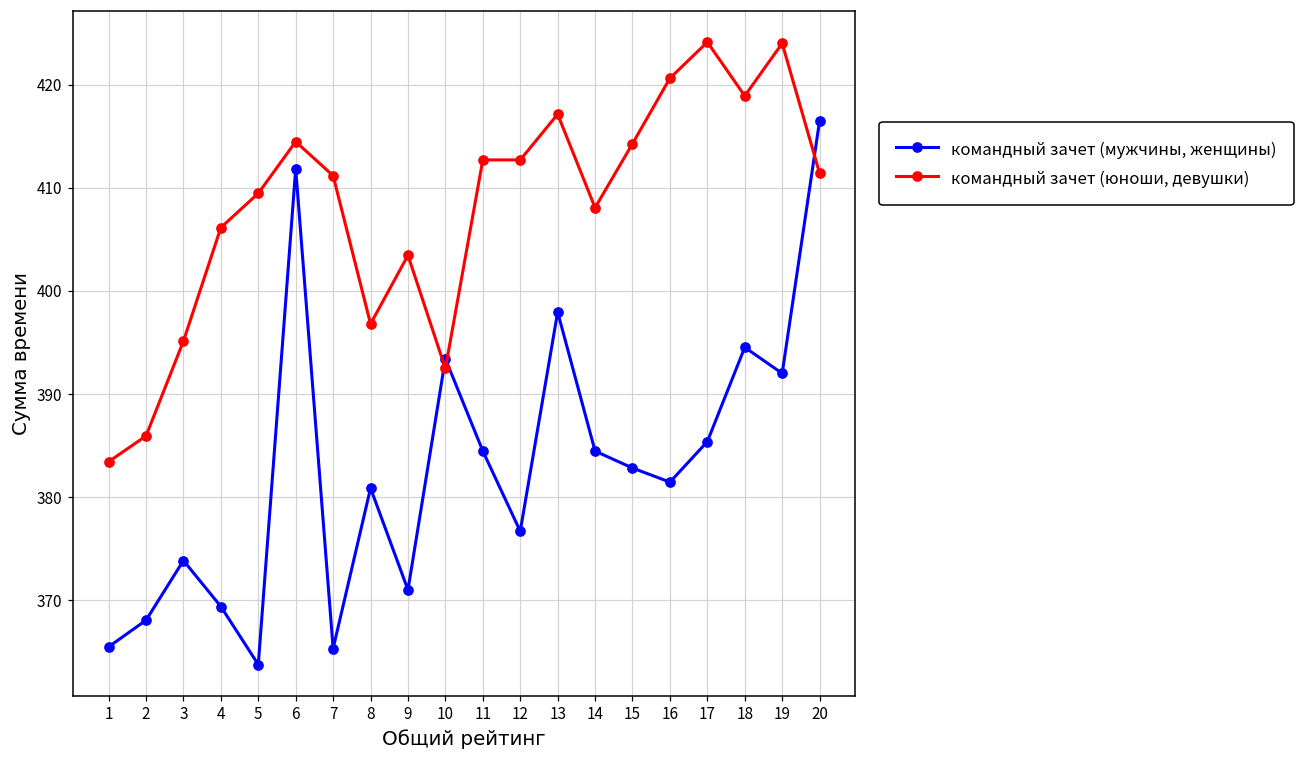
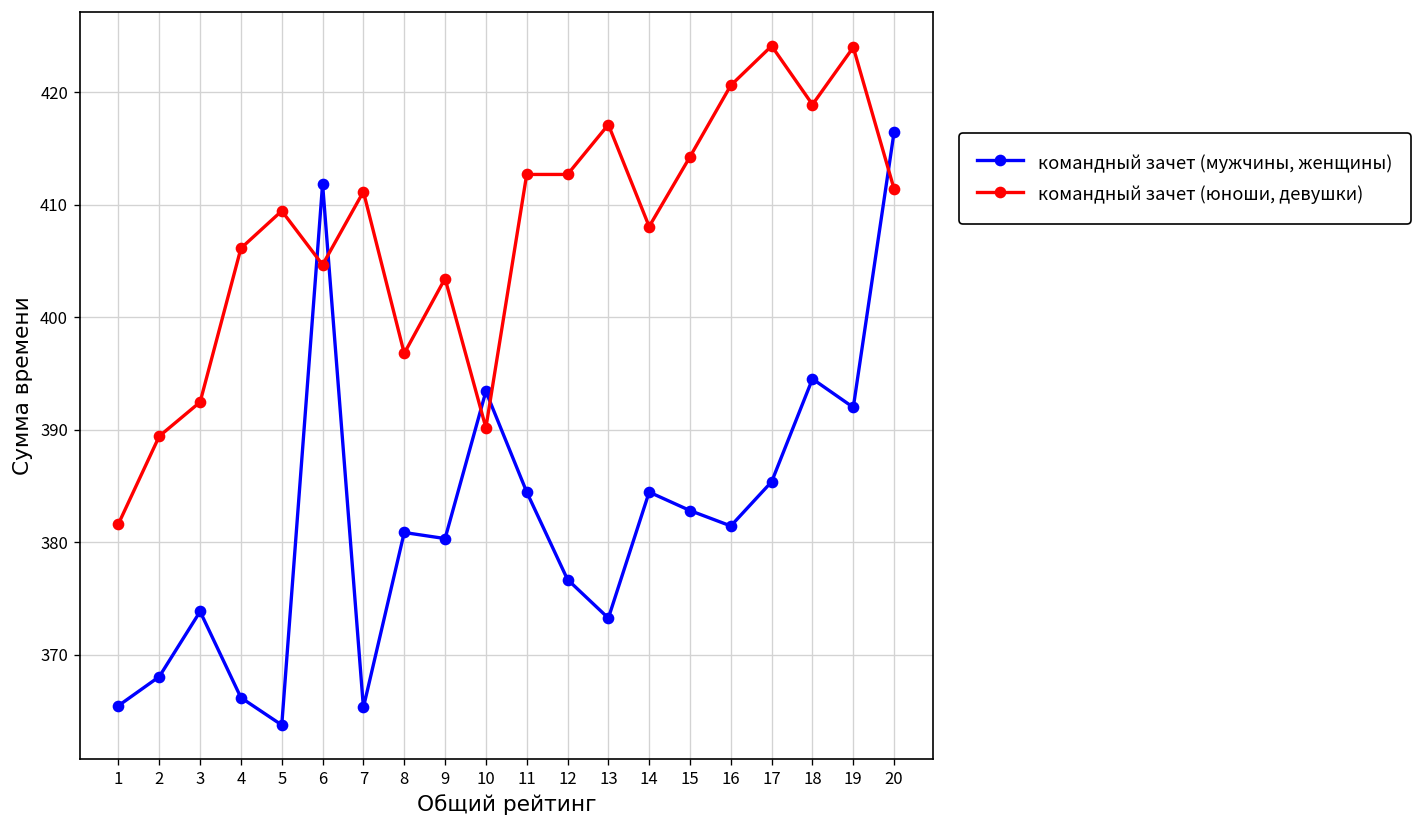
  {
    "командный зачет (мужчины, женщины)": {
      "1": 365,
      "2": 368,
      "3": 374,
-     "4": 369,
+     "4": 366,
      "5": 364,
      "6": 412,
      "7": 365,
      "8": 381,
-     "9": 371,
+     "9": 380,
      "10": 393,
      "11": 384,
      "12": 377,
-     "13": 398,
+     "13": 373,
      "14": 384,
      "15": 383,
      "16": 381,
      "17": 385,
      "18": 395,
      "19": 392,
      "20": 416
    },
    "командный зачет (юноши, девушки)": {
-     "1": 383,
-     "2": 386,
-     "3": 395,
+     "1": 382,
+     "2": 389,
+     "3": 392,
      "4": 406,
      "5": 409,
-     "6": 414,
+     "6": 405,
      "7": 411,
      "8": 397,
      "9": 403,
-     "10": 392,
+     "10": 390,
      "11": 413,
      "12": 413,
      "13": 417,
      "14": 408,
      "15": 414,
      "16": 421,
      "17": 424,
      "18": 419,
      "19": 424,
      "20": 411
    }
  }
